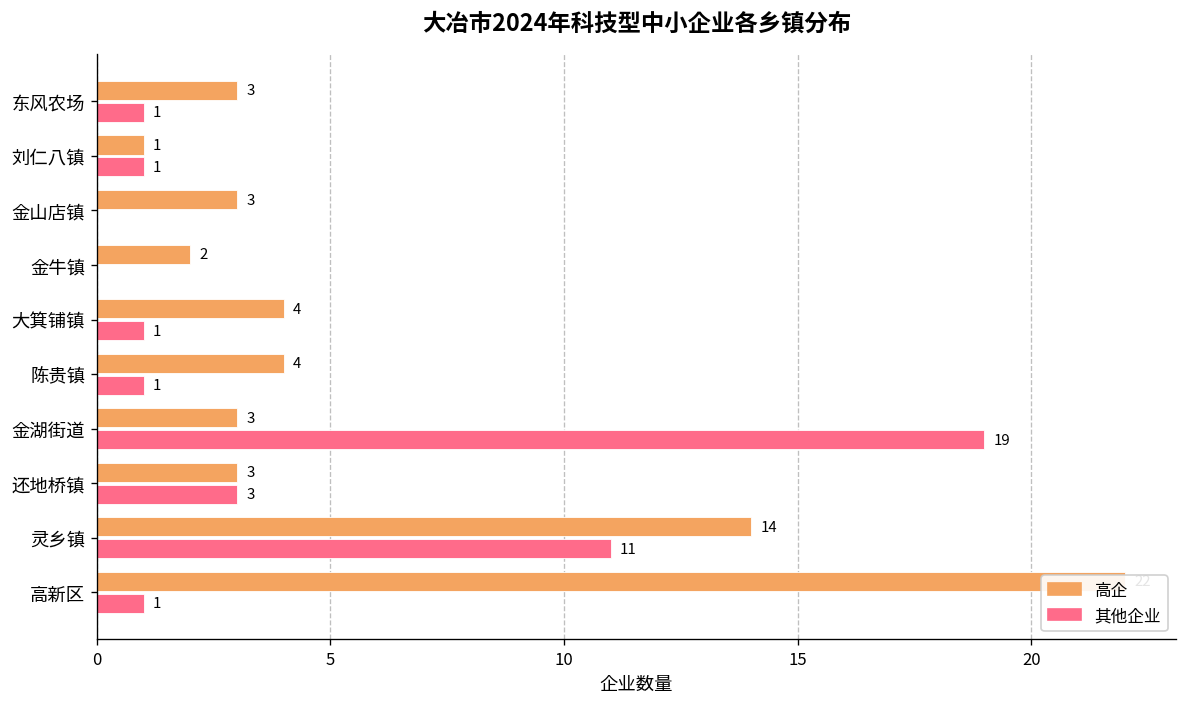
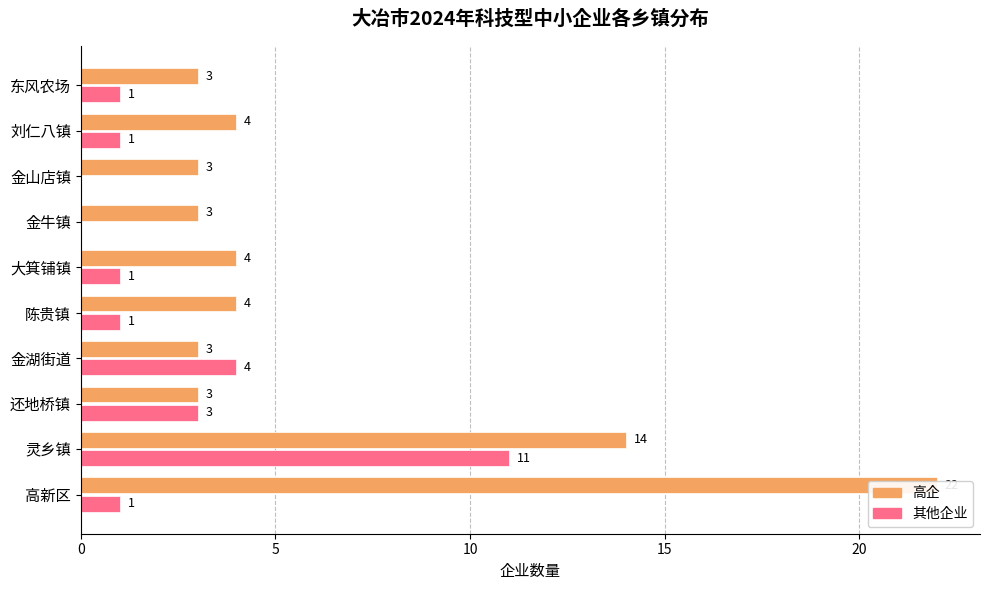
  {
    "高企": {
      "东风农场": 3,
-     "刘仁八镇": 1,
+     "刘仁八镇": 4,
      "金山店镇": 3,
-     "金牛镇": 2,
+     "金牛镇": 3,
      "大箕铺镇": 4,
      "陈贵镇": 4,
      "金湖街道": 3,
      "还地桥镇": 3,
      "灵乡镇": 14
    },
    "其他企业": {
      "东风农场": 1,
      "刘仁八镇": 1,
      "大箕铺镇": 1,
      "陈贵镇": 1,
-     "金湖街道": 19,
+     "金湖街道": 4,
      "还地桥镇": 3,
      "灵乡镇": 11,
      "高新区": 1
    }
  }
